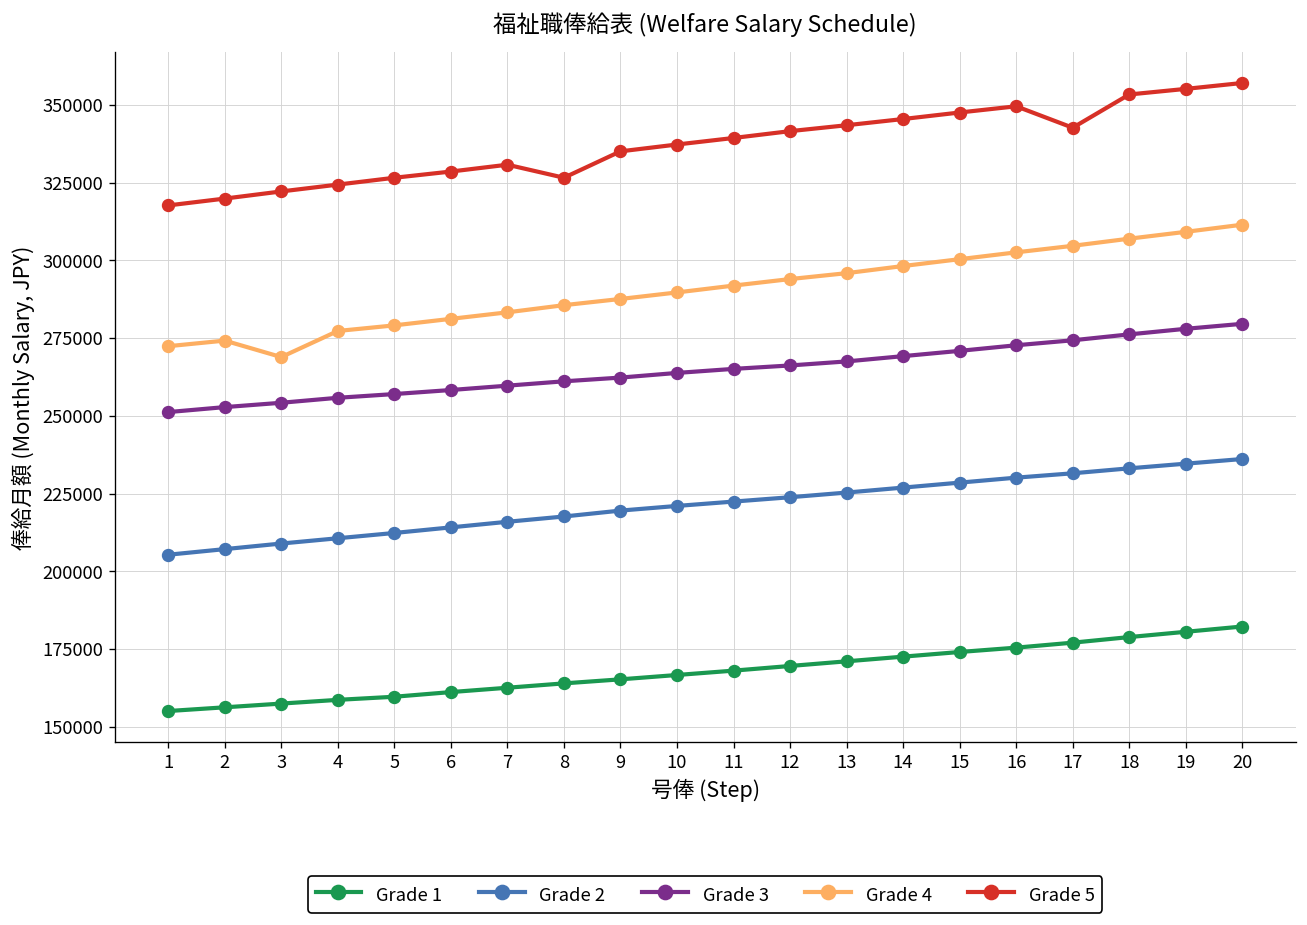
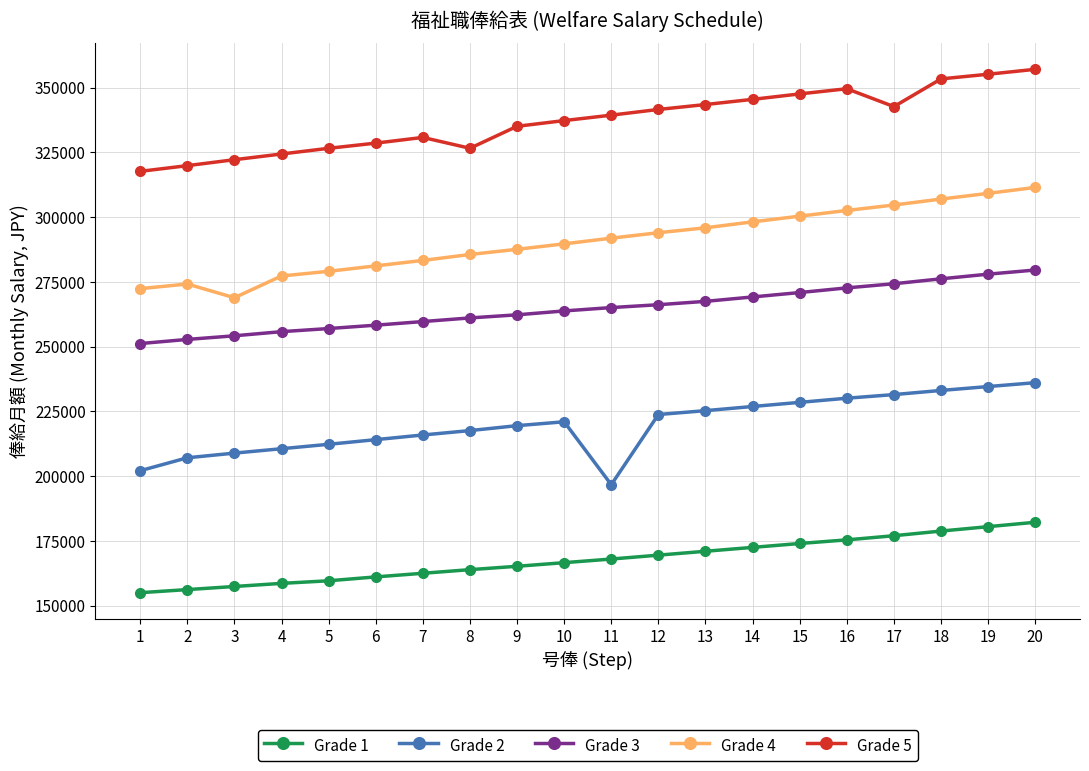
  {
    "Grade 1": {
      "1": 155000,
      "2": 156000,
      "3": 157000,
      "4": 159000,
      "5": 160000,
      "6": 161000,
      "7": 163000,
      "8": 164000,
      "9": 165000,
      "10": 167000,
      "11": 168000,
      "12": 170000,
      "13": 171000,
      "14": 173000,
      "15": 174000,
      "16": 175000,
      "17": 177000,
      "18": 179000,
      "19": 181000,
      "20": 182000
    },
    "Grade 2": {
-     "1": 205000,
+     "1": 202000,
      "2": 207000,
      "3": 209000,
      "4": 211000,
      "5": 212000,
      "6": 214000,
      "7": 216000,
      "8": 218000,
      "9": 220000,
      "10": 221000,
-     "11": 222000,
+     "11": 197000,
      "12": 224000,
      "13": 225000,
      "14": 227000,
      "15": 229000,
      "16": 230000,
      "17": 232000,
      "18": 233000,
      "19": 235000,
      "20": 236000
    },
    "Grade 3": {
      "1": 251000,
      "2": 253000,
      "3": 254000,
      "4": 256000,
      "5": 257000,
      "6": 258000,
      "7": 260000,
      "8": 261000,
      "9": 262000,
      "10": 264000,
      "11": 265000,
      "12": 266000,
      "13": 268000,
      "14": 269000,
      "15": 271000,
      "16": 273000,
      "17": 274000,
      "18": 276000,
      "19": 278000,
      "20": 280000
    },
    "Grade 4": {
      "1": 272000,
      "2": 274000,
      "3": 269000,
      "4": 277000,
      "5": 279000,
      "6": 281000,
      "7": 283000,
      "8": 286000,
      "9": 288000,
      "10": 290000,
      "11": 292000,
      "12": 294000,
      "13": 296000,
      "14": 298000,
      "15": 300000,
      "16": 303000,
      "17": 305000,
      "18": 307000,
      "19": 309000,
      "20": 312000
    },
    "Grade 5": {
      "1": 318000,
      "2": 320000,
      "3": 322000,
      "4": 324000,
      "5": 327000,
      "6": 329000,
      "7": 331000,
      "8": 327000,
      "9": 335000,
      "10": 337000,
      "11": 339000,
      "12": 342000,
      "13": 344000,
      "14": 346000,
      "15": 348000,
      "16": 350000,
      "17": 343000,
      "18": 353000,
      "19": 355000,
      "20": 357000
    }
  }
